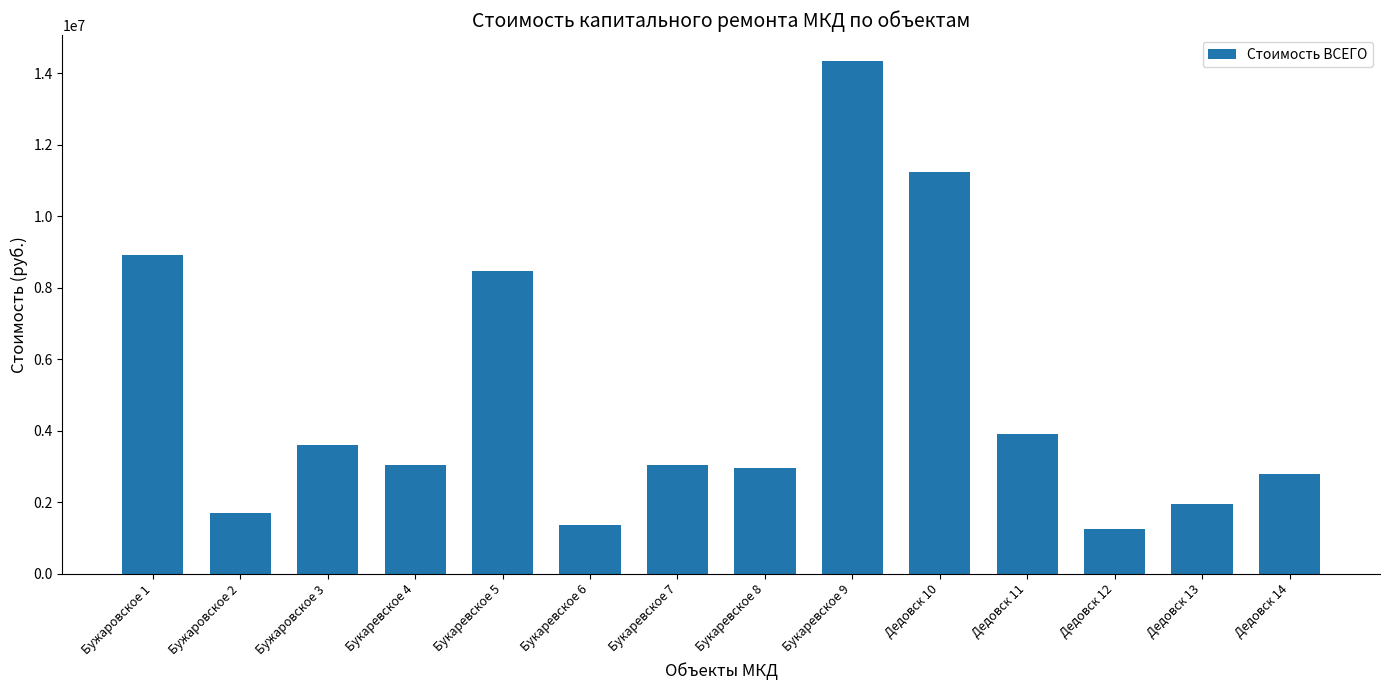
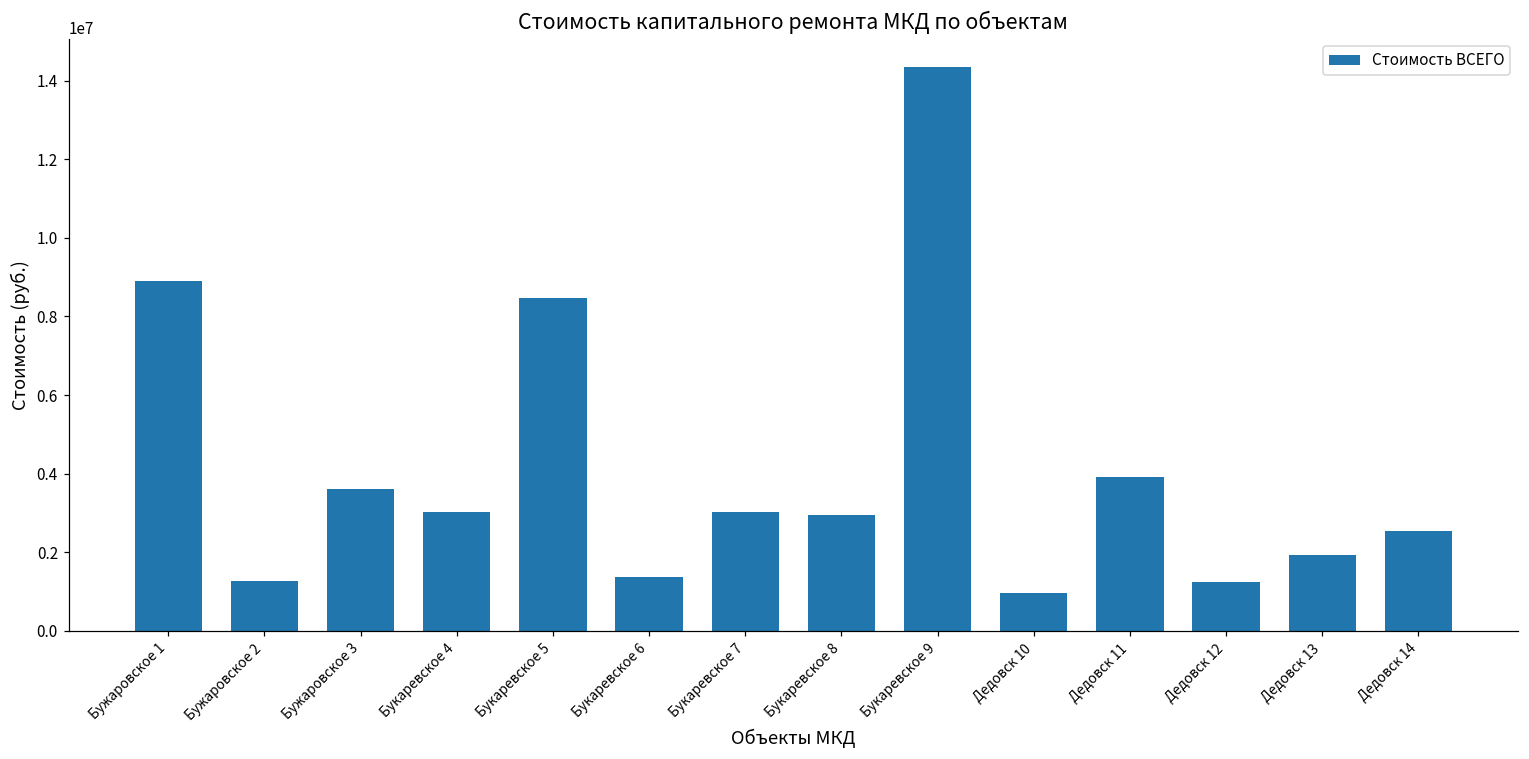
  {
    "Бужаровское 1": 8900000,
-   "Бужаровское 2": 1700000,
+   "Бужаровское 2": 1300000,
    "Бужаровское 3": 3600000,
    "Букаревское 4": 3000000,
    "Букаревское 5": 8500000,
    "Букаревское 6": 1400000,
    "Букаревское 7": 3000000,
    "Букаревское 8": 2900000,
    "Букаревское 9": 14400000,
-   "Дедовск 10": 11200000,
+   "Дедовск 10": 1000000,
    "Дедовск 11": 3900000,
    "Дедовск 12": 1200000,
    "Дедовск 13": 1900000,
-   "Дедовск 14": 2800000
+   "Дедовск 14": 2500000
  }
